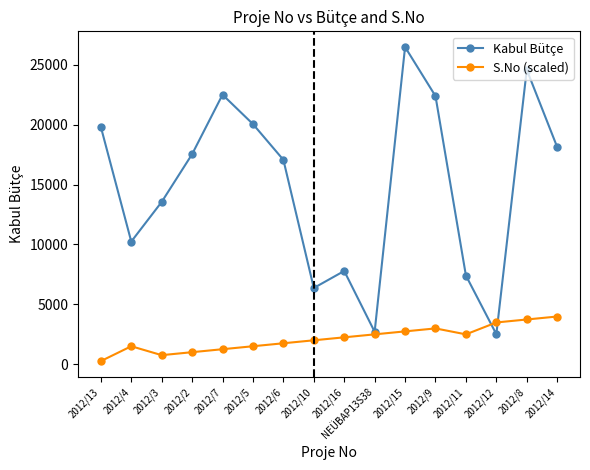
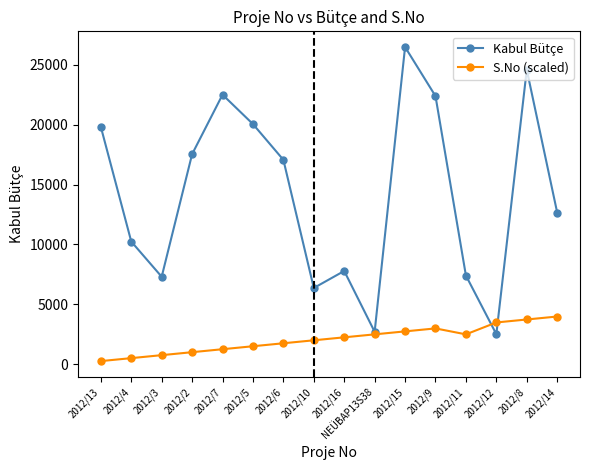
  {
    "Kabul Bütçe": {
      "2012/13": 19800,
      "2012/4": 10200,
-     "2012/3": 13600,
+     "2012/3": 7300,
      "2012/2": 17500,
      "2012/7": 22500,
      "2012/5": 20100,
      "2012/6": 17100,
      "2012/10": 6400,
      "2012/16": 7800,
      "NEÜBAP13S38": 2700,
      "2012/15": 26500,
      "2012/9": 22400,
      "2012/11": 7400,
      "2012/12": 2500,
-     "2012/14": 18100
+     "2012/14": 12700
    },
    "S.No (scaled)": {
      "2012/13": 200,
-     "2012/4": 1500,
+     "2012/4": 500,
      "2012/3": 700,
      "2012/2": 1000,
      "2012/7": 1200,
      "2012/5": 1500,
      "2012/6": 1700,
      "2012/10": 2000,
      "2012/16": 2200,
      "NEÜBAP13S38": 2500,
      "2012/15": 2700,
      "2012/9": 3000,
      "2012/11": 2500,
      "2012/12": 3500,
      "2012/8": 3700,
      "2012/14": 4000
    }
  }
